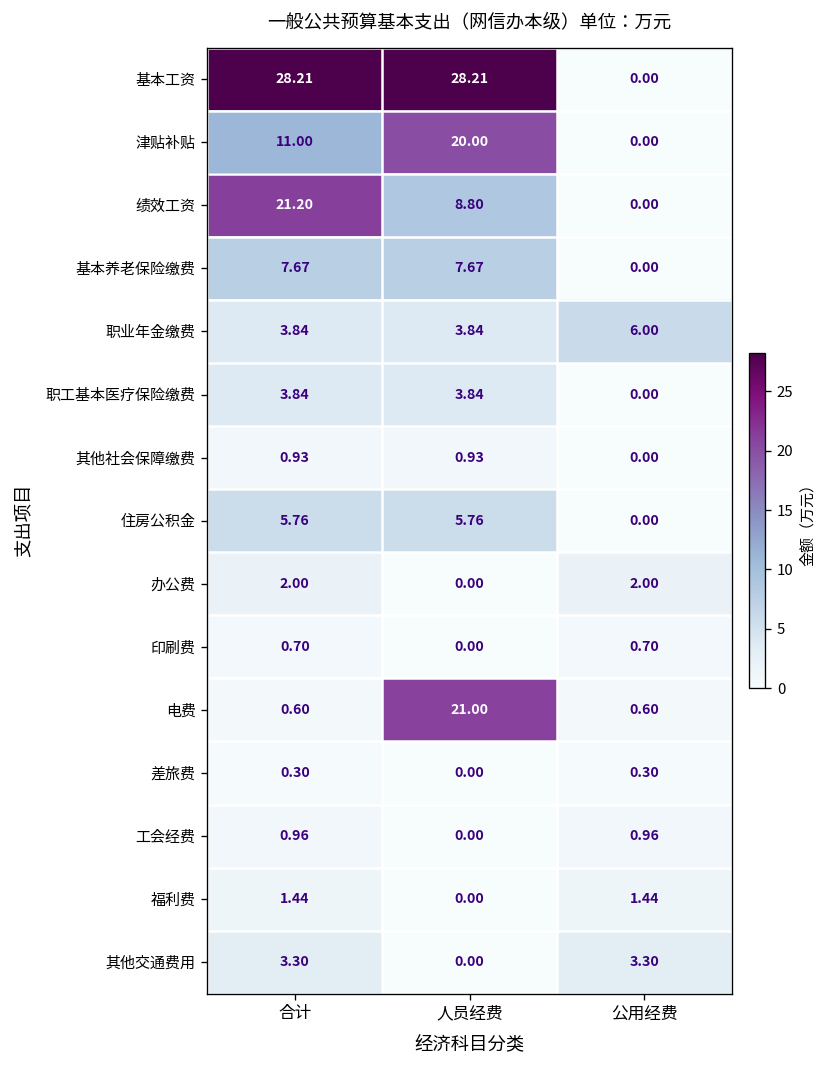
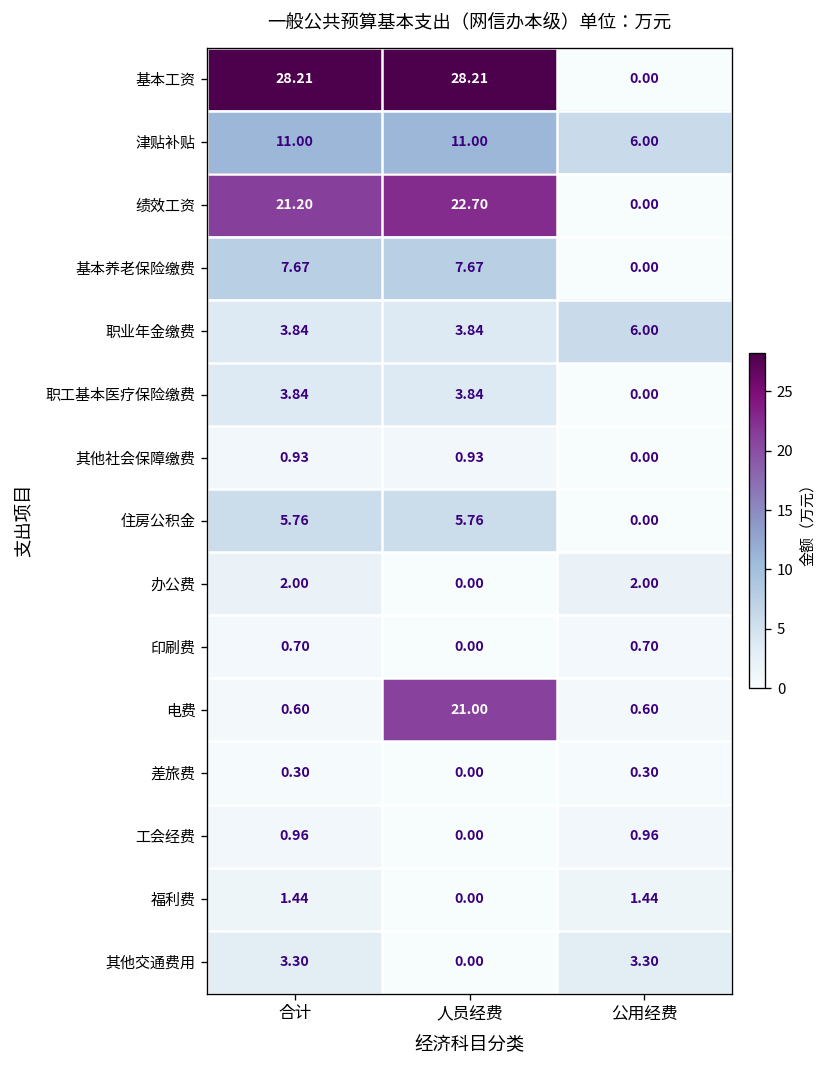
  {
    "基本工资": {
      "合计": 28.21,
      "人员经费": 28.21,
      "公用经费": 0.00
    },
    "津贴补贴": {
      "合计": 11.00,
-     "人员经费": 20.00,
-     "公用经费": 0.00
+     "人员经费": 11.00,
+     "公用经费": 6.00
    },
    "绩效工资": {
      "合计": 21.20,
-     "人员经费": 8.80,
+     "人员经费": 22.70,
      "公用经费": 0.00
    },
    "基本养老保险缴费": {
      "合计": 7.67,
      "人员经费": 7.67,
      "公用经费": 0.00
    },
    "职业年金缴费": {
      "合计": 3.84,
      "人员经费": 3.84,
      "公用经费": 6.00
    },
    "职工基本医疗保险缴费": {
      "合计": 3.84,
      "人员经费": 3.84,
      "公用经费": 0.00
    },
    "其他社会保障缴费": {
      "合计": 0.93,
      "人员经费": 0.93,
      "公用经费": 0.00
    },
    "住房公积金": {
      "合计": 5.76,
      "人员经费": 5.76,
      "公用经费": 0.00
    },
    "办公费": {
      "合计": 2.00,
      "人员经费": 0.00,
      "公用经费": 2.00
    },
    "印刷费": {
      "合计": 0.70,
      "人员经费": 0.00,
      "公用经费": 0.70
    },
    "电费": {
      "合计": 0.60,
      "人员经费": 21.00,
      "公用经费": 0.60
    },
    "差旅费": {
      "合计": 0.30,
      "人员经费": 0.00,
      "公用经费": 0.30
    },
    "工会经费": {
      "合计": 0.96,
      "人员经费": 0.00,
      "公用经费": 0.96
    },
    "福利费": {
      "合计": 1.44,
      "人员经费": 0.00,
      "公用经费": 1.44
    },
    "其他交通费用": {
      "合计": 3.30,
      "人员经费": 0.00,
      "公用经费": 3.30
    }
  }
